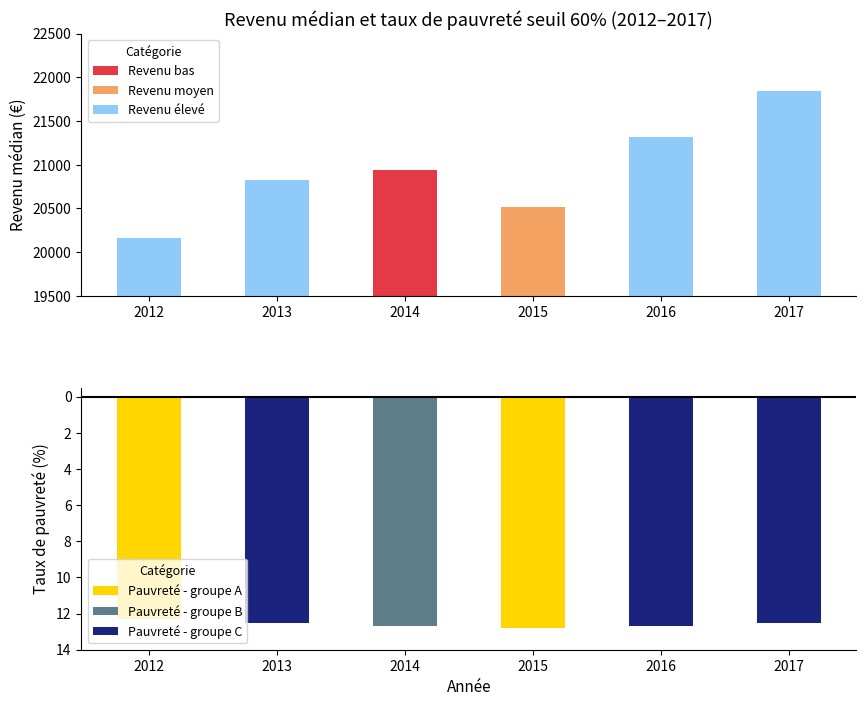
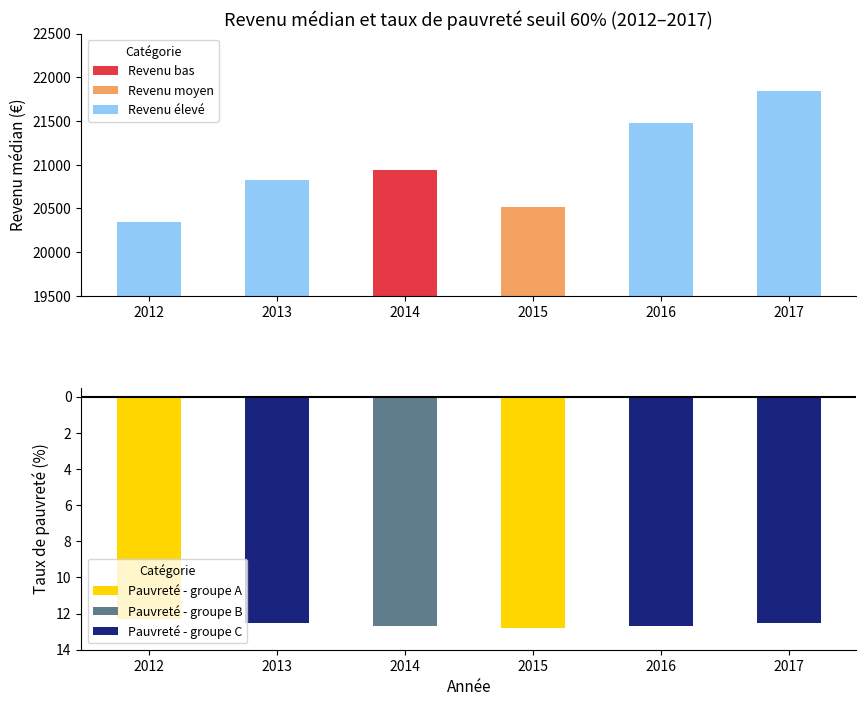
  {
    "Revenu médian et taux de pauvreté seuil 60% (2012–2017)": {
-     "2012": 20200,
+     "2012": 20300,
      "2013": 20800,
      "2014": 20900,
      "2015": 20500,
-     "2016": 21300,
+     "2016": 21500,
      "2017": 21800
    }
  }
